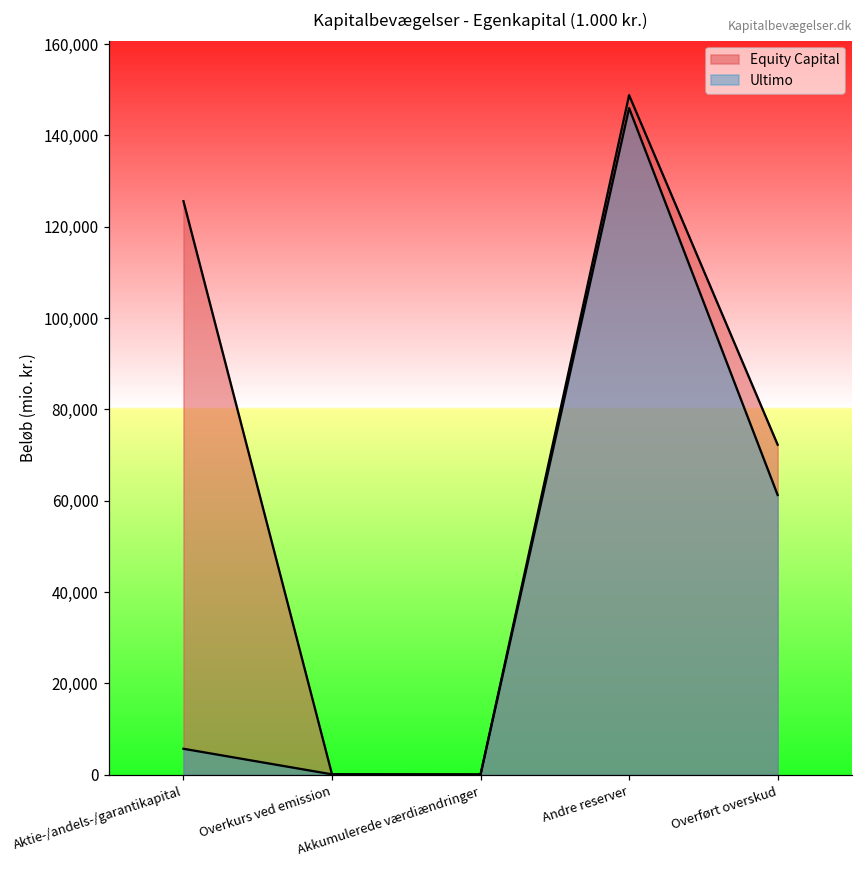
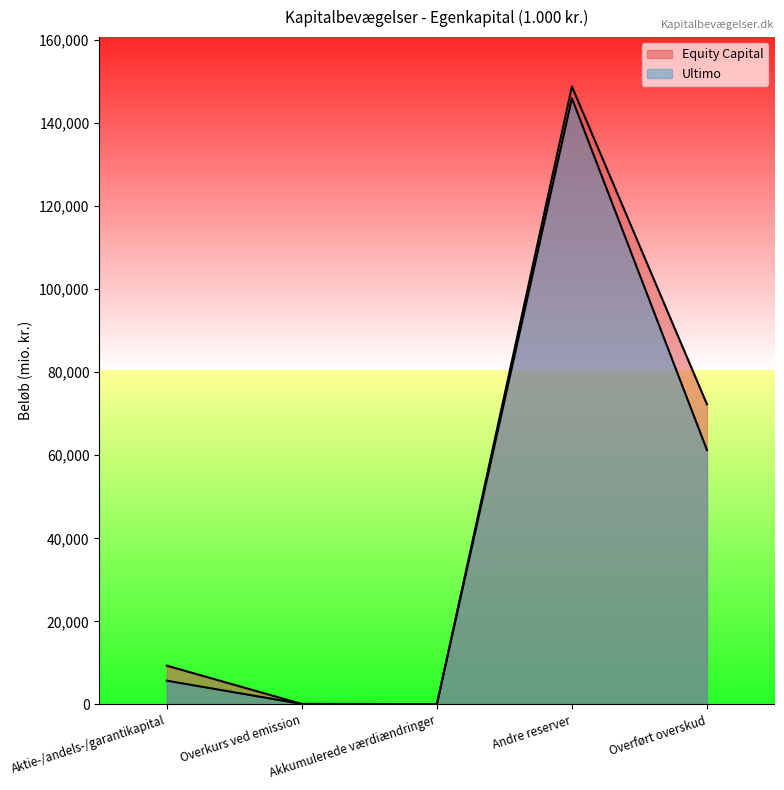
  {
    "Equity Capital": {
-     "Aktie-/andels-/garantikapital": "126,000",
+     "Aktie-/andels-/garantikapital": "9,000",
      "Andre reserver": "149,000",
      "Overført overskud": "72,000"
    },
    "Ultimo": {
      "Aktie-/andels-/garantikapital": "6,000",
      "Andre reserver": "146,000",
      "Overført overskud": "61,000"
    }
  }
